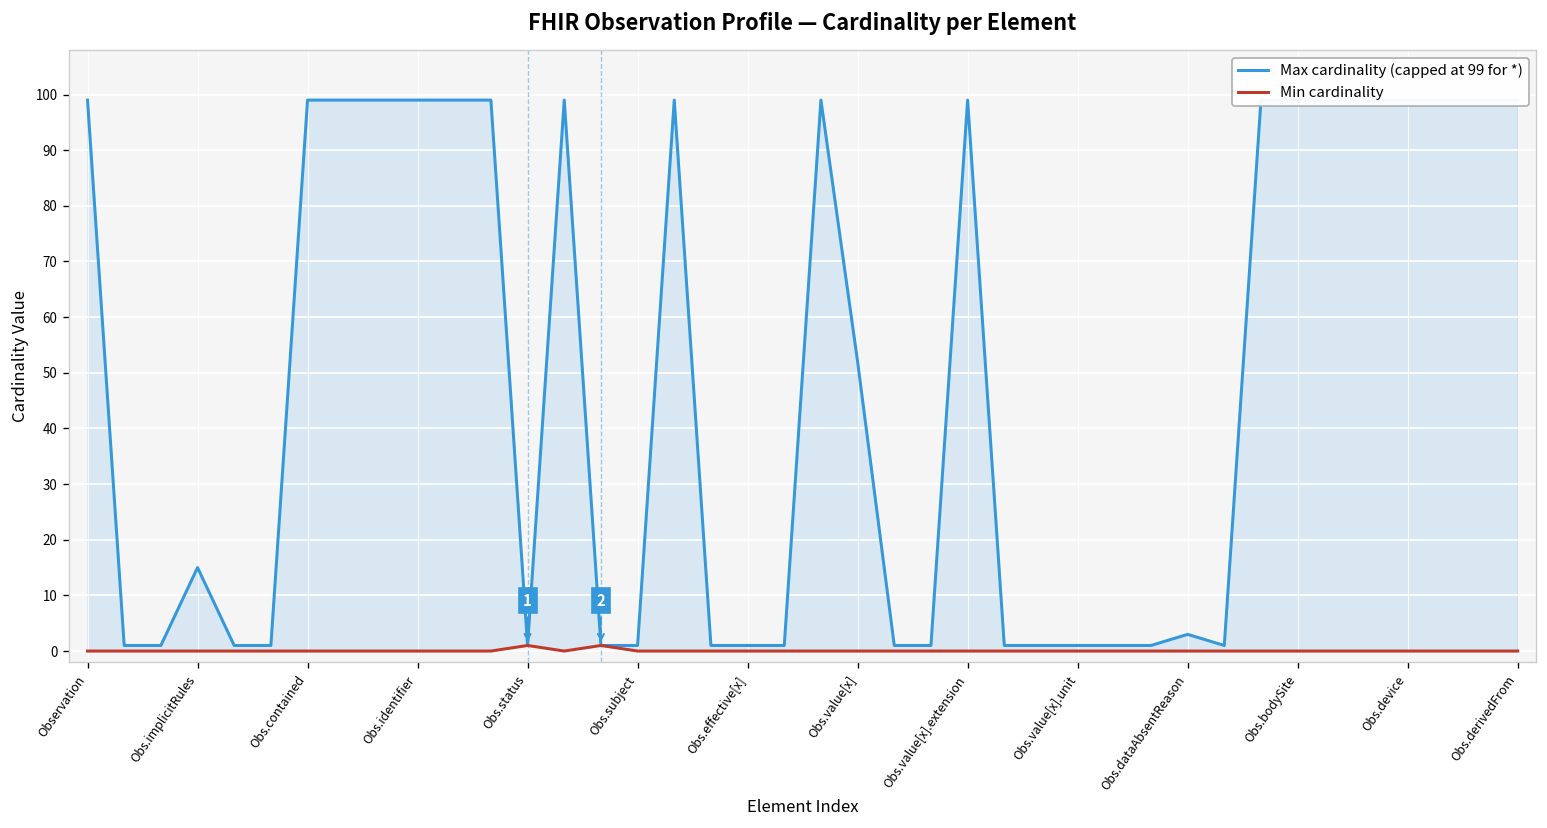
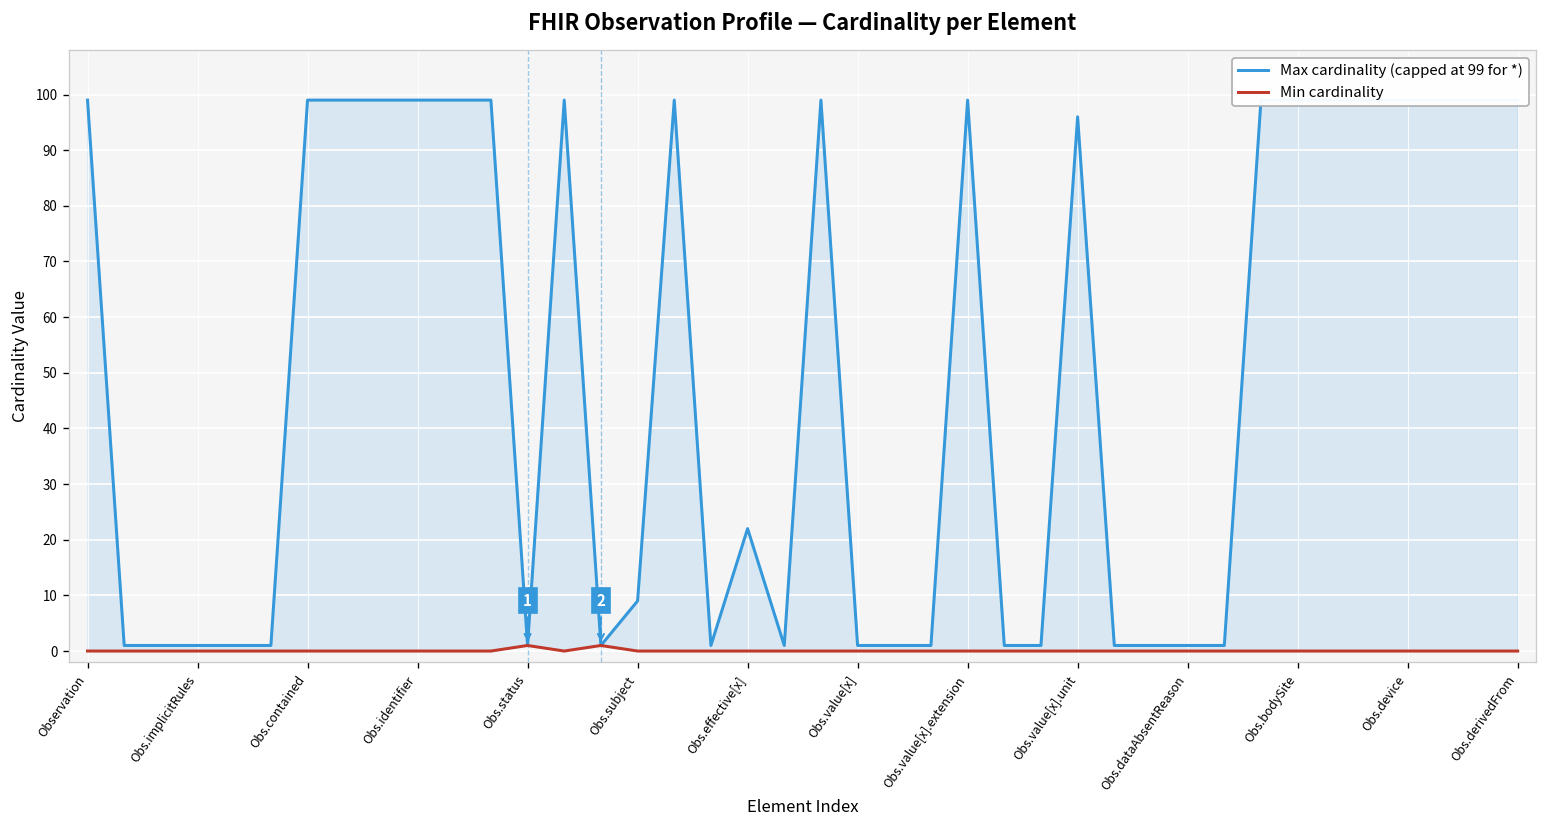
  {
    "Max cardinality (capped at 99 for *)": {
      "Observation": 99,
-     "Obs.implicitRules": 15,
+     "Obs.implicitRules": 1,
      "Obs.contained": 99,
      "Obs.identifier": 99,
-     "Obs.subject": 1,
-     "Obs.effective[x]": 1,
-     "Obs.value[x]": 52,
+     "Obs.subject": 9,
+     "Obs.effective[x]": 22,
+     "Obs.value[x]": 1,
      "Obs.value[x].extension": 99,
-     "Obs.value[x].unit": 1,
-     "Obs.dataAbsentReason": 3
+     "Obs.value[x].unit": 96,
+     "Obs.dataAbsentReason": 1
    },
    "Min cardinality": {
      "Observation": 0,
      "Obs.implicitRules": 0,
      "Obs.contained": 0,
      "Obs.identifier": 0,
      "Obs.subject": 0,
      "Obs.effective[x]": 0,
      "Obs.value[x]": 0,
      "Obs.value[x].extension": 0,
      "Obs.value[x].unit": 0,
      "Obs.dataAbsentReason": 0,
      "Obs.bodySite": 0,
      "Obs.device": 0,
      "Obs.derivedFrom": 0
    }
  }
